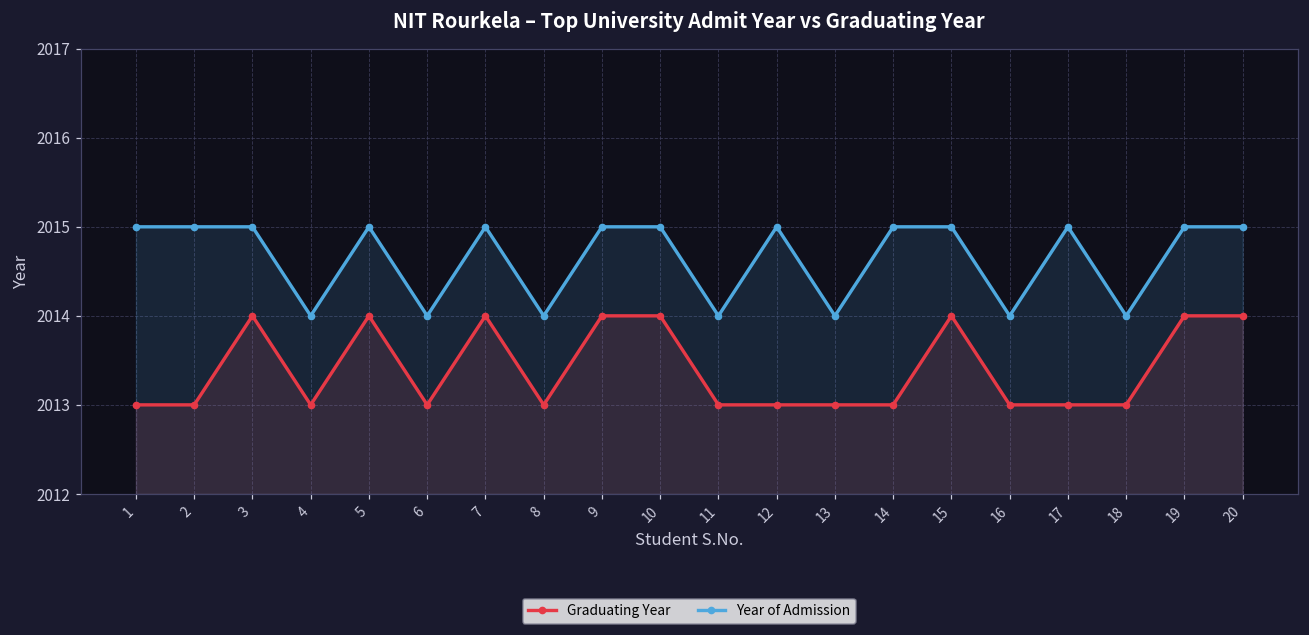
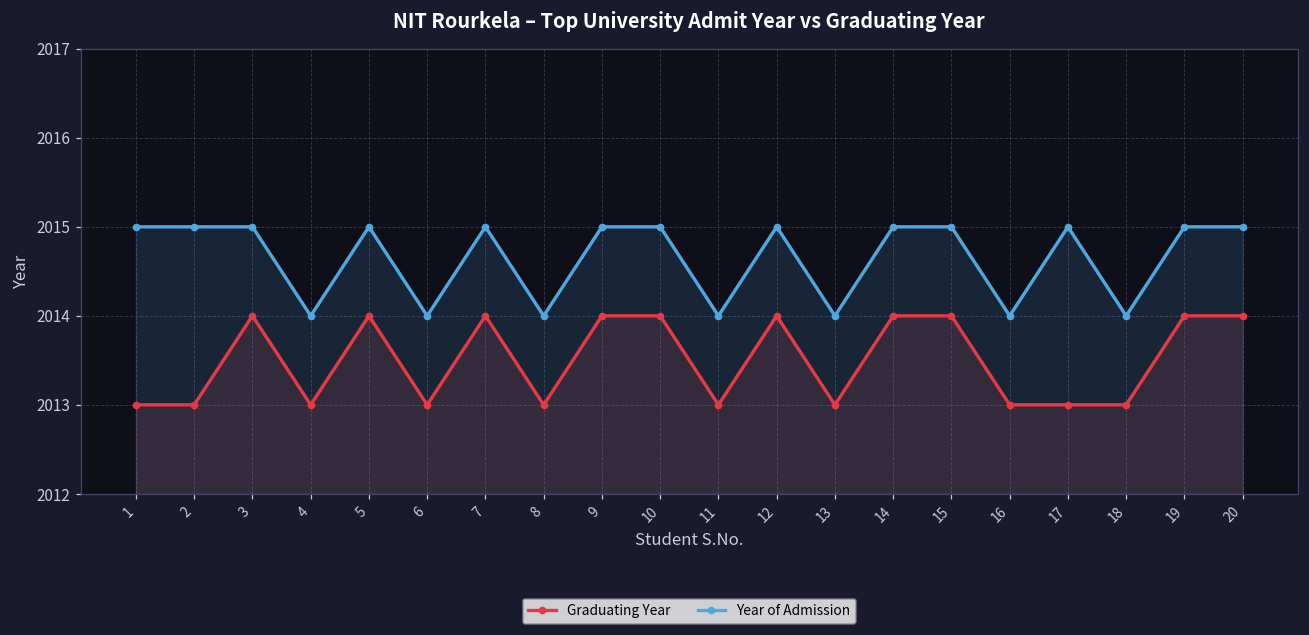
  {
    "Graduating Year": {
      "1": 2013,
      "2": 2013,
      "3": 2014,
      "4": 2013,
      "5": 2014,
      "6": 2013,
      "7": 2014,
      "8": 2013,
      "9": 2014,
      "10": 2014,
      "11": 2013,
-     "12": 2013,
+     "12": 2014,
      "13": 2013,
-     "14": 2013,
+     "14": 2014,
      "15": 2014,
      "16": 2013,
      "17": 2013,
      "18": 2013,
      "19": 2014,
      "20": 2014
    },
    "Year of Admission": {
      "1": 2015,
      "2": 2015,
      "3": 2015,
      "4": 2014,
      "5": 2015,
      "6": 2014,
      "7": 2015,
      "8": 2014,
      "9": 2015,
      "10": 2015,
      "11": 2014,
      "12": 2015,
      "13": 2014,
      "14": 2015,
      "15": 2015,
      "16": 2014,
      "17": 2015,
      "18": 2014,
      "19": 2015,
      "20": 2015
    }
  }
